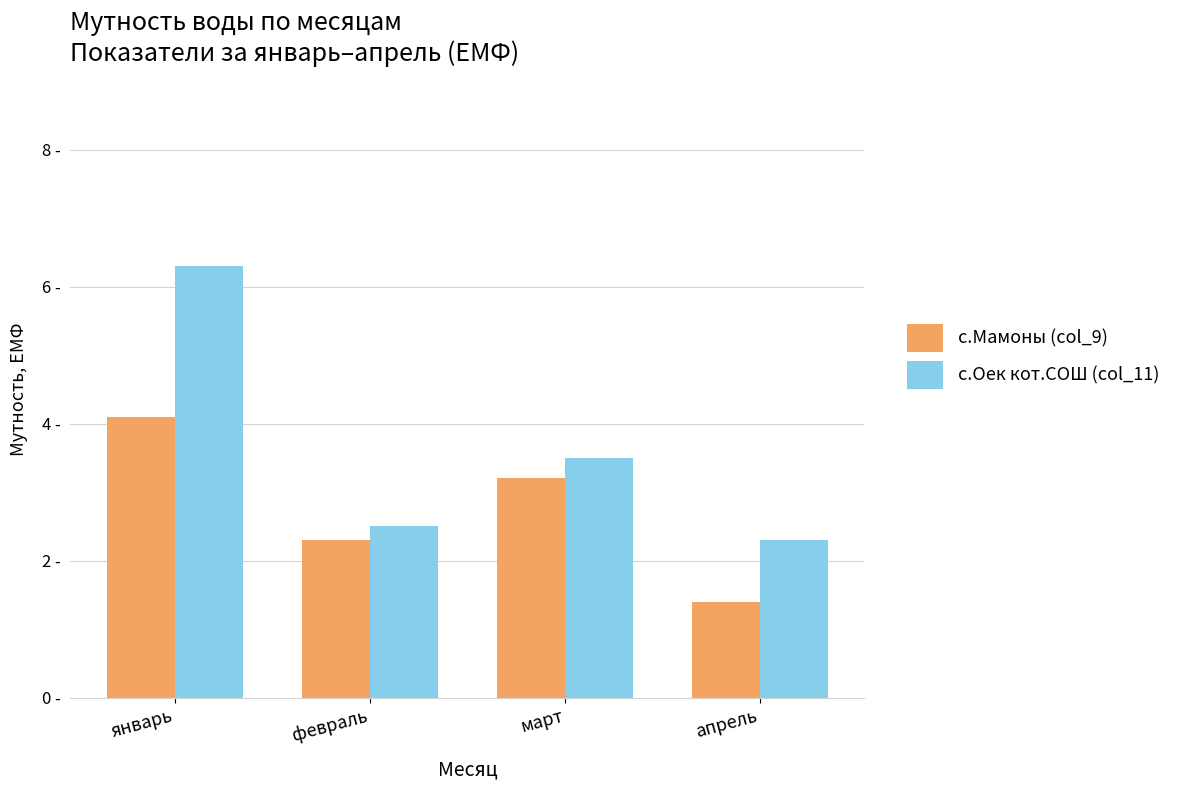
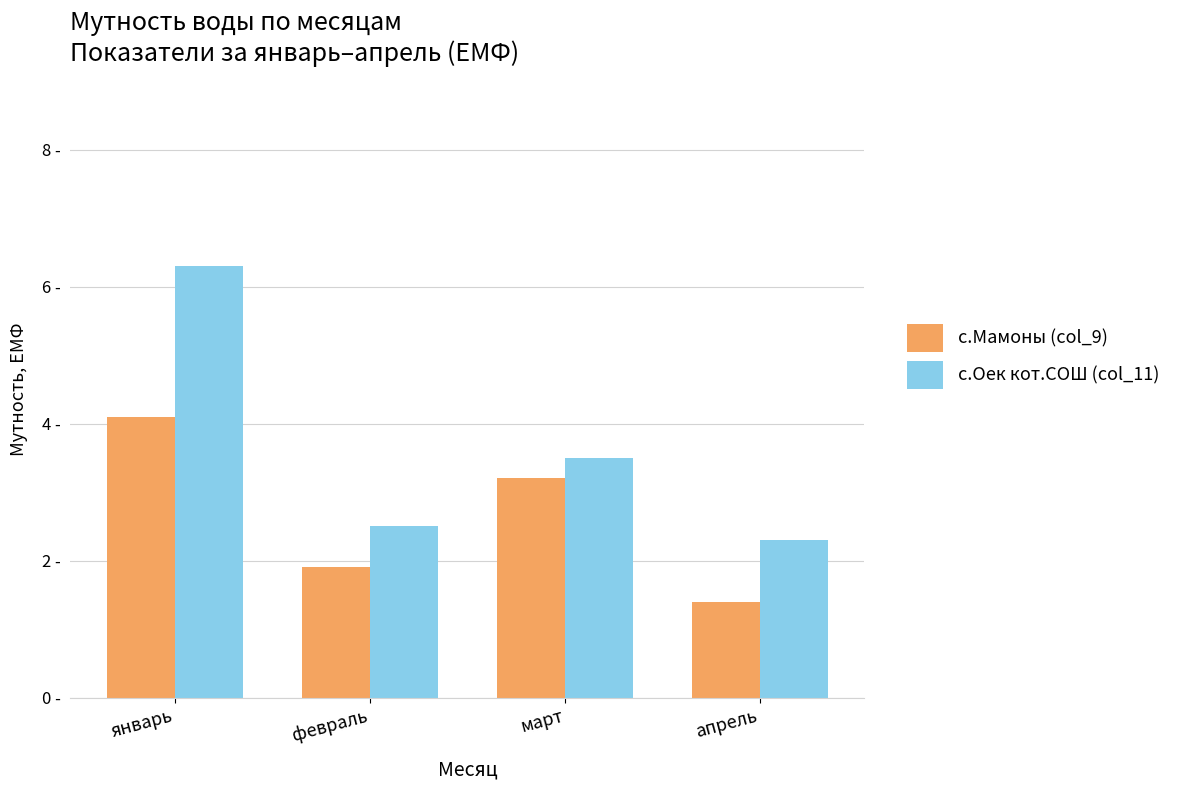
  {
    "с.Мамоны (col_9)": {
      "январь": "4.1 -",
-     "февраль": "2.3 -",
+     "февраль": "1.9 -",
      "март": "3.2 -",
      "апрель": "1.4 -"
    },
    "с.Оек кот.СОШ (col_11)": {
      "январь": "6.3 -",
      "февраль": "2.5 -",
      "март": "3.5 -",
      "апрель": "2.3 -"
    }
  }
